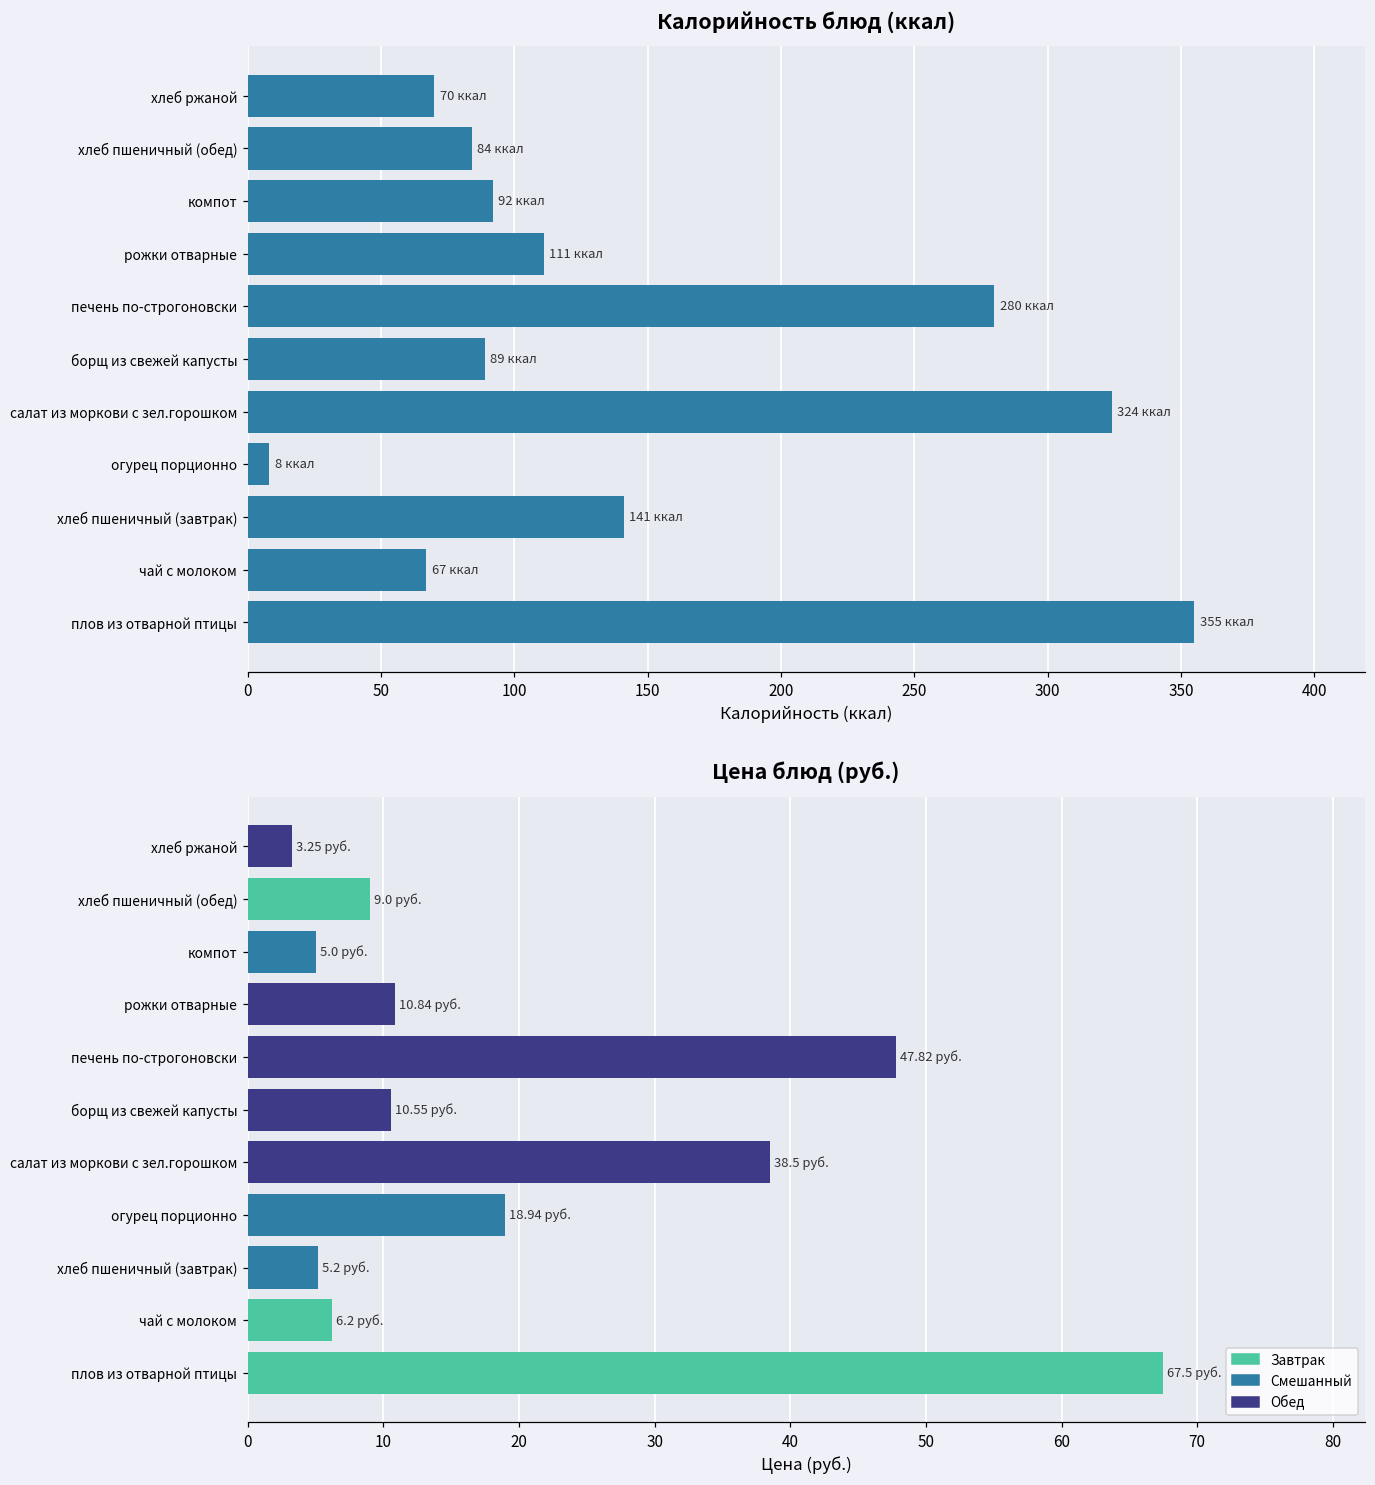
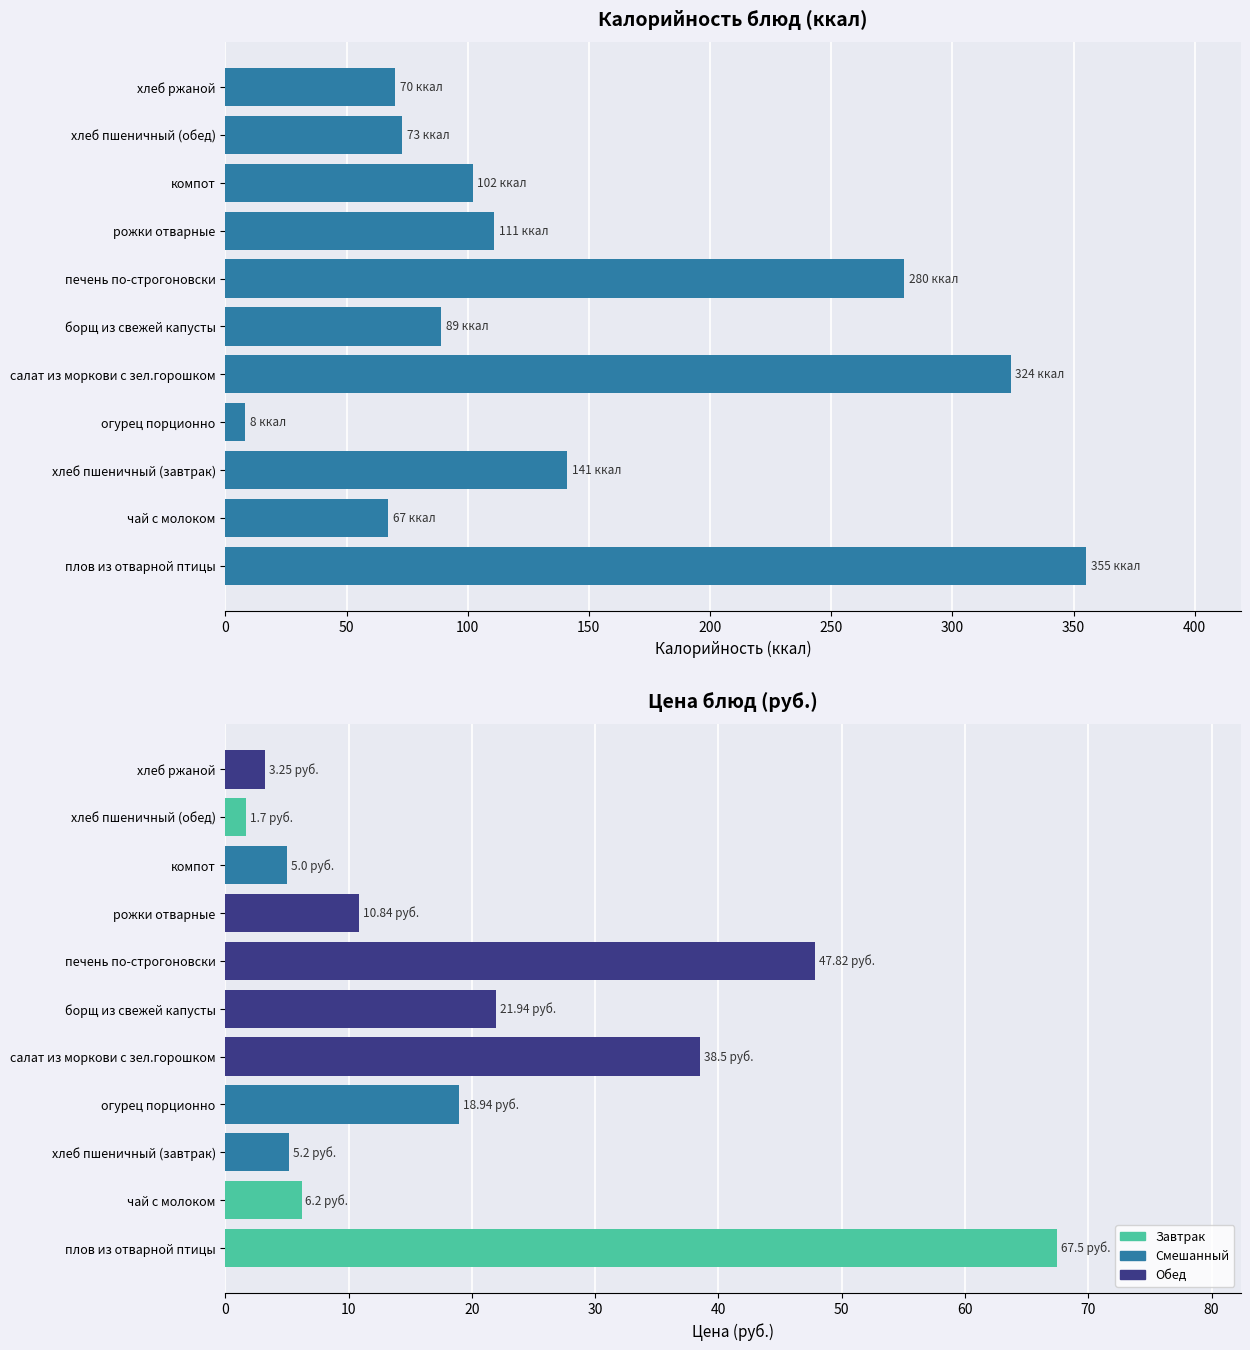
  {
    "Калорийность блюд (ккал)": {
      "хлеб ржаной": 70,
-     "хлеб пшеничный (обед)": 84,
-     "компот": 92,
+     "хлеб пшеничный (обед)": 73,
+     "компот": 102,
      "рожки отварные": 111,
      "печень по-строгоновски": 280,
      "борщ из свежей капусты": 89,
      "салат из моркови с зел.горошком": 324,
      "огурец порционно": 8,
      "хлеб пшеничный (завтрак)": 141,
      "чай с молоком": 67,
      "плов из отварной птицы": 355
    },
    "Цена блюд (руб.)": {
      "хлеб ржаной": 3.25,
-     "хлеб пшеничный (обед)": 9.0,
+     "хлеб пшеничный (обед)": 1.7,
      "компот": 5.0,
      "рожки отварные": 10.84,
      "печень по-строгоновски": 47.82,
-     "борщ из свежей капусты": 10.55,
+     "борщ из свежей капусты": 21.94,
      "салат из моркови с зел.горошком": 38.5,
      "огурец порционно": 18.94,
      "хлеб пшеничный (завтрак)": 5.2,
      "чай с молоком": 6.2,
      "плов из отварной птицы": 67.5
    }
  }
